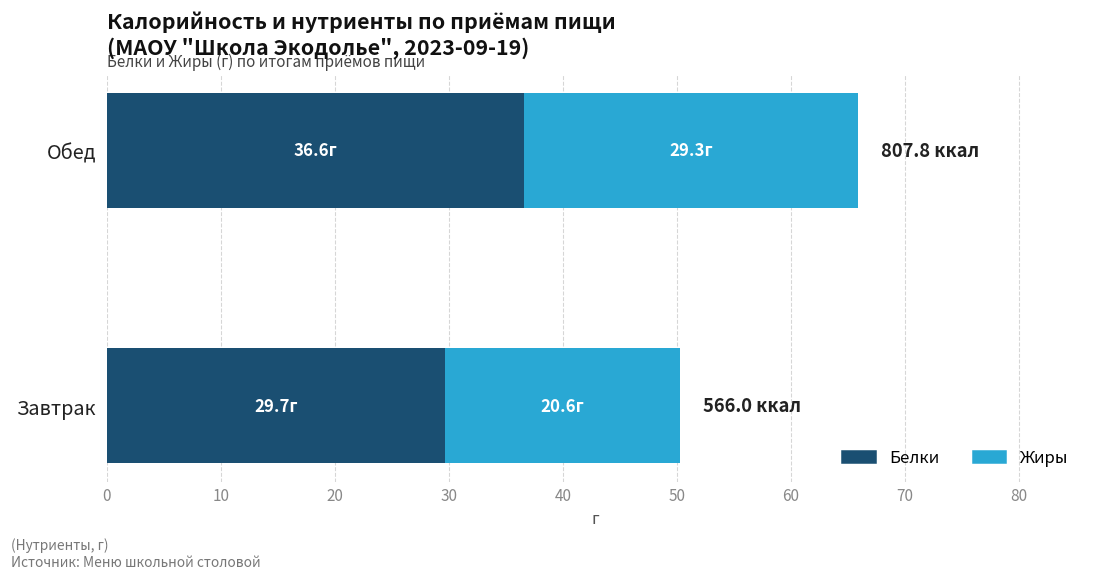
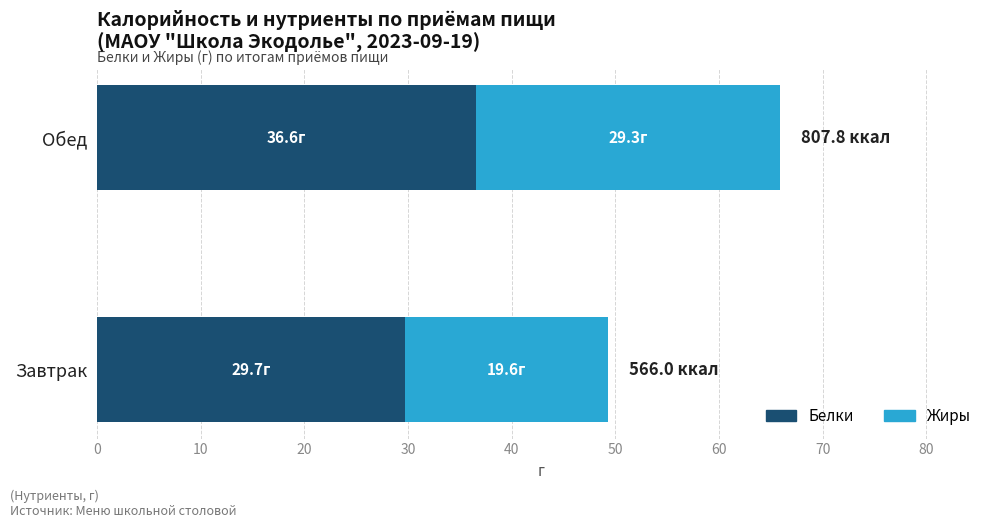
  {
    "Белки": {
      "Обед": "36.6г",
      "Завтрак": "29.7г"
    },
    "Жиры": {
      "Обед": "29.3г",
-     "Завтрак": "20.6г"
+     "Завтрак": "19.6г"
    }
  }
